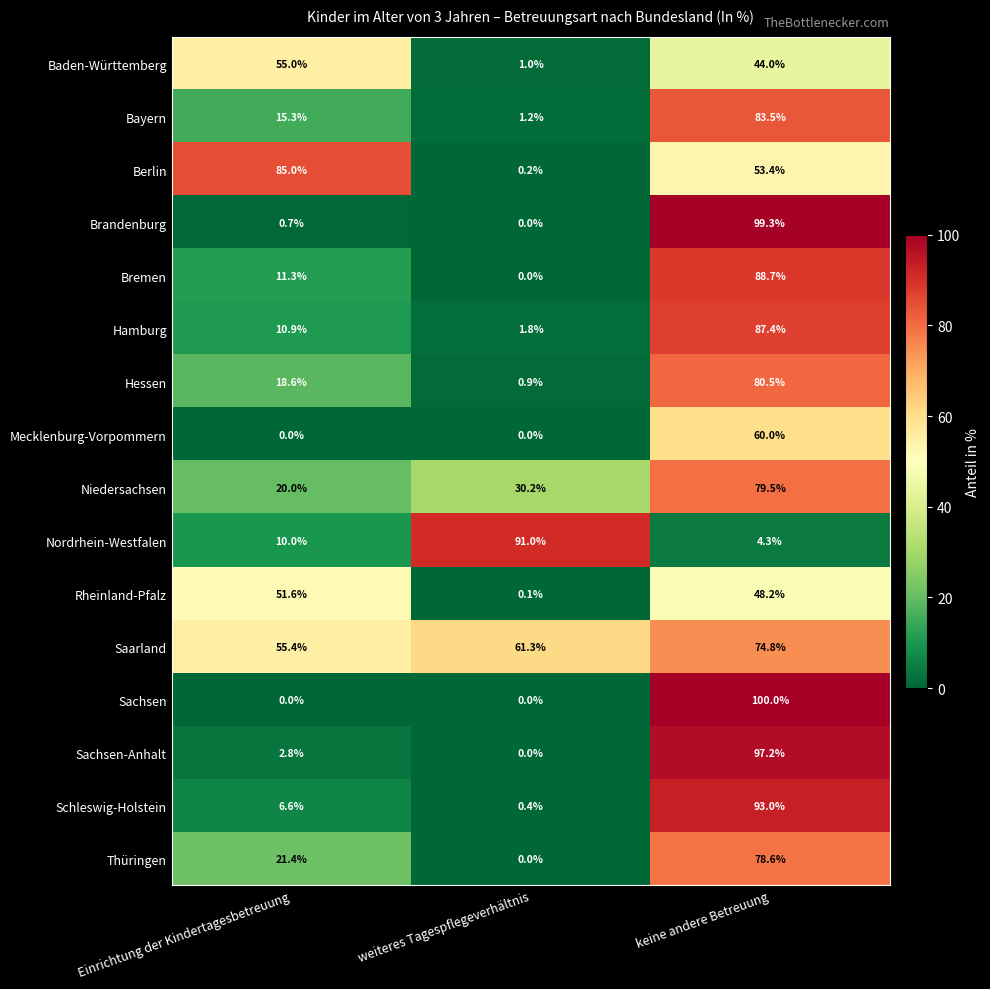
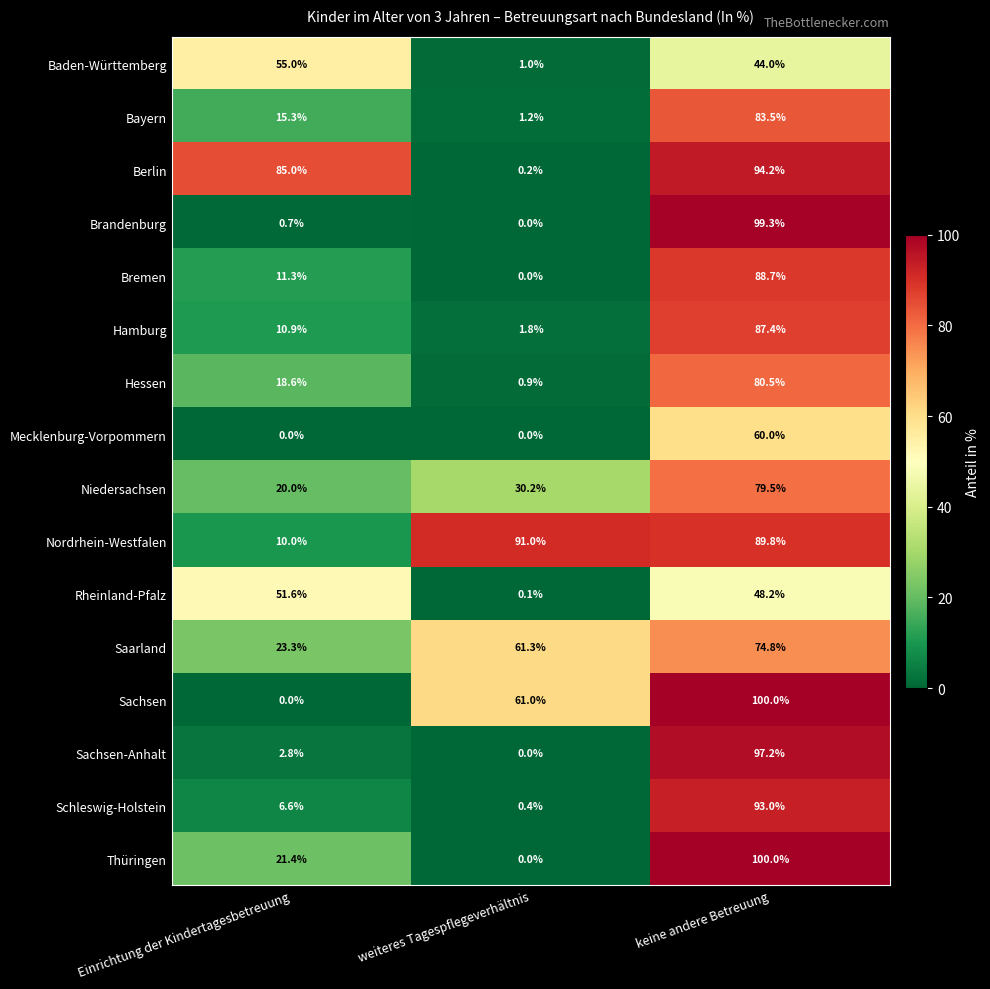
  {
    "Baden-Württemberg": {
      "Einrichtung der Kindertagesbetreuung": "55.0%",
      "weiteres Tagespflegeverhältnis": "1.0%",
      "keine andere Betreuung": "44.0%"
    },
    "Bayern": {
      "Einrichtung der Kindertagesbetreuung": "15.3%",
      "weiteres Tagespflegeverhältnis": "1.2%",
      "keine andere Betreuung": "83.5%"
    },
    "Berlin": {
      "Einrichtung der Kindertagesbetreuung": "85.0%",
      "weiteres Tagespflegeverhältnis": "0.2%",
-     "keine andere Betreuung": "53.4%"
+     "keine andere Betreuung": "94.2%"
    },
    "Brandenburg": {
      "Einrichtung der Kindertagesbetreuung": "0.7%",
      "weiteres Tagespflegeverhältnis": "0.0%",
      "keine andere Betreuung": "99.3%"
    },
    "Bremen": {
      "Einrichtung der Kindertagesbetreuung": "11.3%",
      "weiteres Tagespflegeverhältnis": "0.0%",
      "keine andere Betreuung": "88.7%"
    },
    "Hamburg": {
      "Einrichtung der Kindertagesbetreuung": "10.9%",
      "weiteres Tagespflegeverhältnis": "1.8%",
      "keine andere Betreuung": "87.4%"
    },
    "Hessen": {
      "Einrichtung der Kindertagesbetreuung": "18.6%",
      "weiteres Tagespflegeverhältnis": "0.9%",
      "keine andere Betreuung": "80.5%"
    },
    "Mecklenburg-Vorpommern": {
      "Einrichtung der Kindertagesbetreuung": "0.0%",
      "weiteres Tagespflegeverhältnis": "0.0%",
      "keine andere Betreuung": "60.0%"
    },
    "Niedersachsen": {
      "Einrichtung der Kindertagesbetreuung": "20.0%",
      "weiteres Tagespflegeverhältnis": "30.2%",
      "keine andere Betreuung": "79.5%"
    },
    "Nordrhein-Westfalen": {
      "Einrichtung der Kindertagesbetreuung": "10.0%",
      "weiteres Tagespflegeverhältnis": "91.0%",
-     "keine andere Betreuung": "4.3%"
+     "keine andere Betreuung": "89.8%"
    },
    "Rheinland-Pfalz": {
      "Einrichtung der Kindertagesbetreuung": "51.6%",
      "weiteres Tagespflegeverhältnis": "0.1%",
      "keine andere Betreuung": "48.2%"
    },
    "Saarland": {
-     "Einrichtung der Kindertagesbetreuung": "55.4%",
+     "Einrichtung der Kindertagesbetreuung": "23.3%",
      "weiteres Tagespflegeverhältnis": "61.3%",
      "keine andere Betreuung": "74.8%"
    },
    "Sachsen": {
      "Einrichtung der Kindertagesbetreuung": "0.0%",
-     "weiteres Tagespflegeverhältnis": "0.0%",
+     "weiteres Tagespflegeverhältnis": "61.0%",
      "keine andere Betreuung": "100.0%"
    },
    "Sachsen-Anhalt": {
      "Einrichtung der Kindertagesbetreuung": "2.8%",
      "weiteres Tagespflegeverhältnis": "0.0%",
      "keine andere Betreuung": "97.2%"
    },
    "Schleswig-Holstein": {
      "Einrichtung der Kindertagesbetreuung": "6.6%",
      "weiteres Tagespflegeverhältnis": "0.4%",
      "keine andere Betreuung": "93.0%"
    },
    "Thüringen": {
      "Einrichtung der Kindertagesbetreuung": "21.4%",
      "weiteres Tagespflegeverhältnis": "0.0%",
-     "keine andere Betreuung": "78.6%"
+     "keine andere Betreuung": "100.0%"
    }
  }
